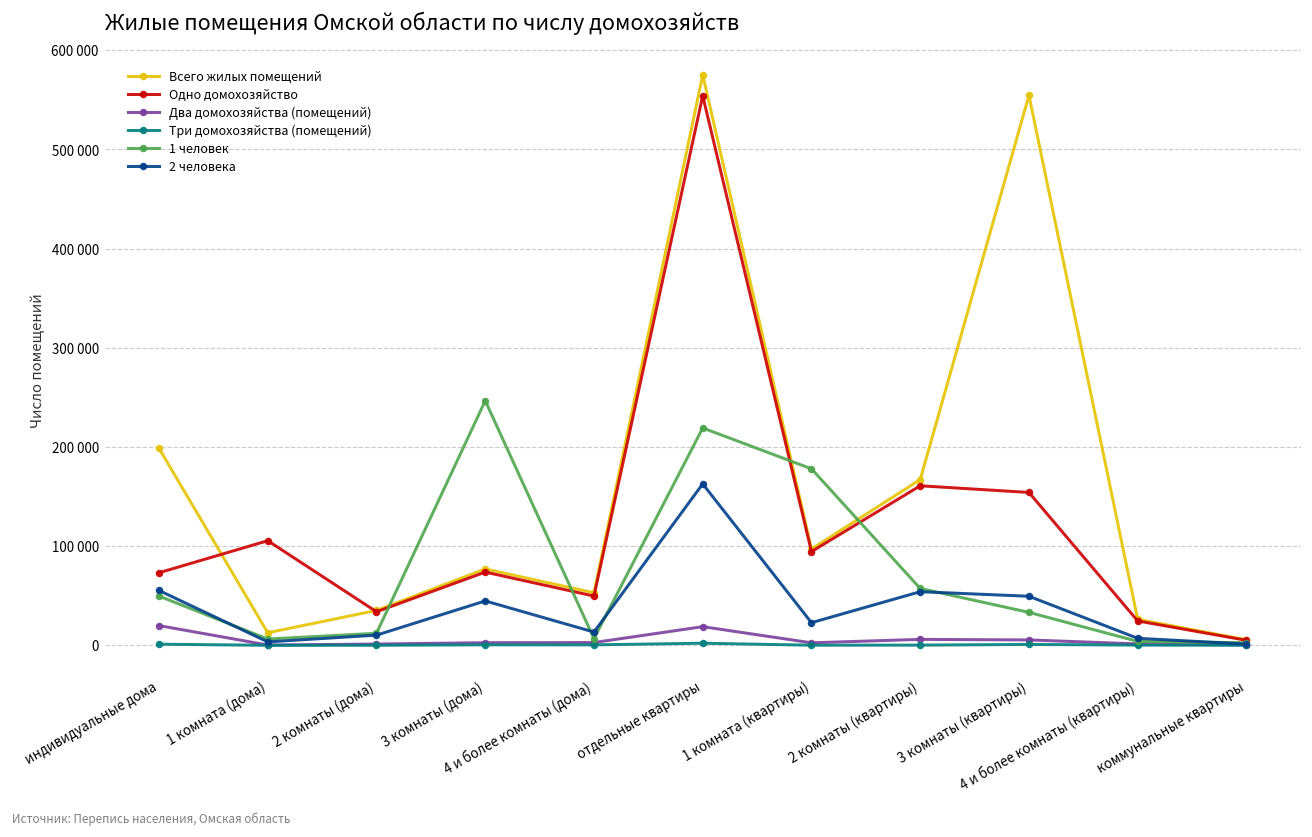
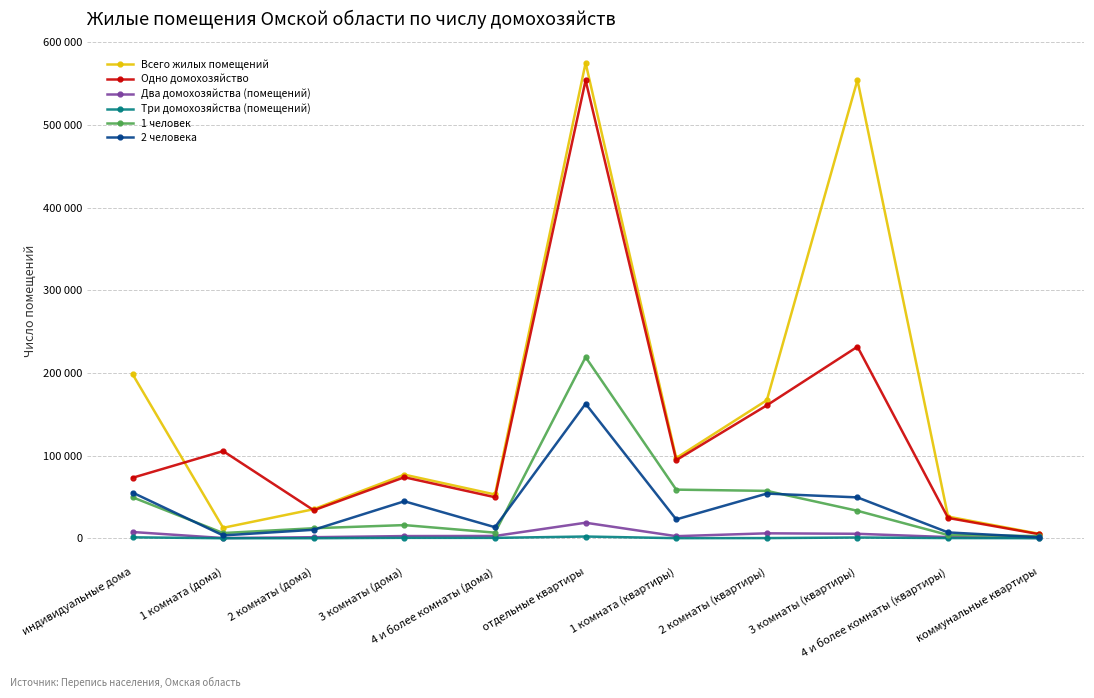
  {
    "Всего жилых помещений": {
      "индивидуальные дома": 200000,
      "1 комната (дома)": 10000,
      "3 комнаты (дома)": 80000,
      "4 и более комнаты (дома)": 50000,
      "отдельные квартиры": 580000,
      "2 комнаты (квартиры)": 170000,
      "3 комнаты (квартиры)": 550000
    },
    "Одно домохозяйство": {
      "индивидуальные дома": 70000,
      "1 комната (дома)": 110000,
      "3 комнаты (дома)": 70000,
      "4 и более комнаты (дома)": 50000,
      "отдельные квартиры": 550000,
      "2 комнаты (квартиры)": 160000,
-     "3 комнаты (квартиры)": 150000
+     "3 комнаты (квартиры)": 230000
    },
    "Два домохозяйства (помещений)": {
-     "индивидуальные дома": 20000,
+     "индивидуальные дома": 10000,
      "отдельные квартиры": 20000,
      "2 комнаты (квартиры)": 10000,
      "3 комнаты (квартиры)": 10000
    },
    "Три домохозяйства (помещений)": {
      "индивидуальные дома": 0,
      "отдельные квартиры": 0,
      "2 комнаты (квартиры)": 0,
      "3 комнаты (квартиры)": 0
    },
    "1 человек": {
      "индивидуальные дома": 50000,
-     "3 комнаты (дома)": 250000,
+     "3 комнаты (дома)": 20000,
      "4 и более комнаты (дома)": 10000,
      "отдельные квартиры": 220000,
-     "1 комната (квартиры)": 180000,
+     "1 комната (квартиры)": 60000,
      "2 комнаты (квартиры)": 60000,
      "3 комнаты (квартиры)": 30000
    },
    "2 человека": {
      "индивидуальные дома": 60000,
      "3 комнаты (дома)": 40000,
      "4 и более комнаты (дома)": 10000,
      "отдельные квартиры": 160000,
      "1 комната (квартиры)": 20000,
      "2 комнаты (квартиры)": 50000,
      "3 комнаты (квартиры)": 50000,
      "4 и более комнаты (квартиры)": 10000
    }
  }
